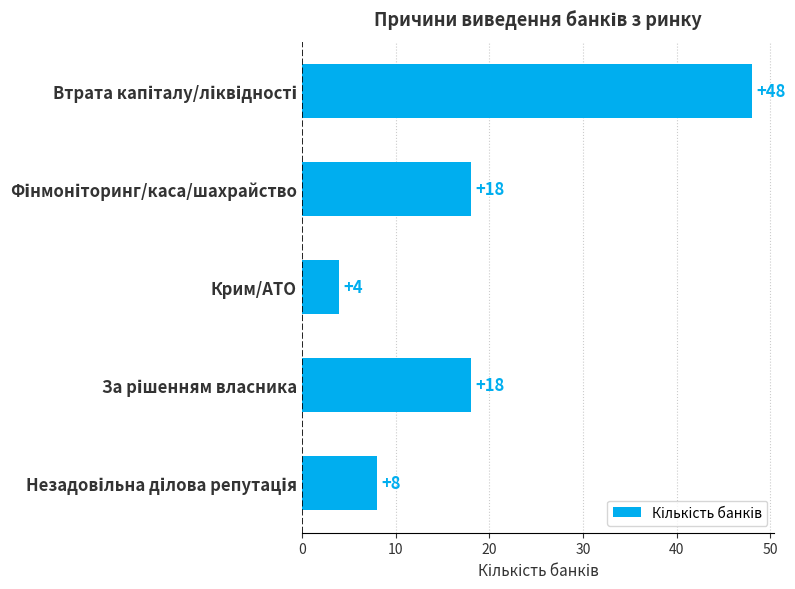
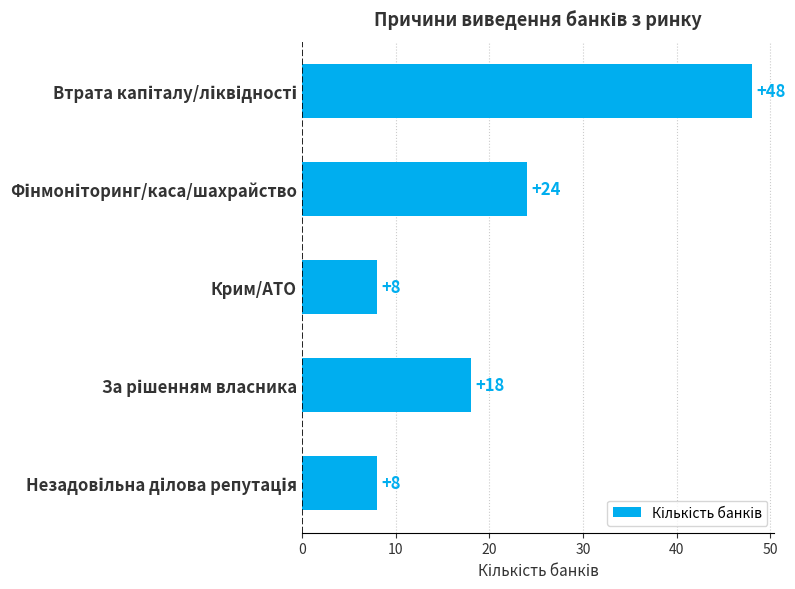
  {
    "Втрата капіталу/ліквідності": "+48",
-   "Фінмоніторинг/каса/шахрайство": "+18",
-   "Крим/АТО": "+4",
+   "Фінмоніторинг/каса/шахрайство": "+24",
+   "Крим/АТО": "+8",
    "За рішенням власника": "+18",
    "Незадовільна ділова репутація": "+8"
  }
